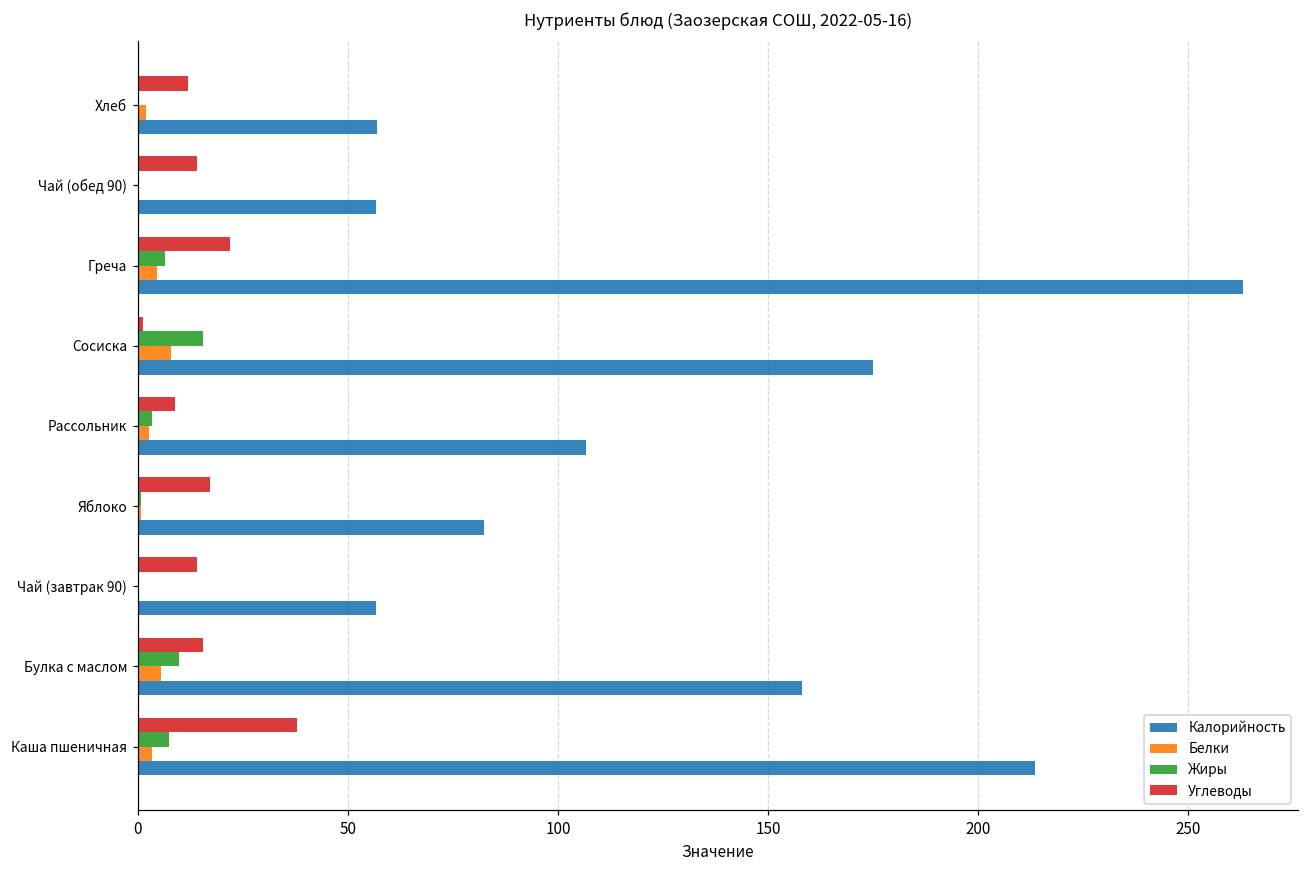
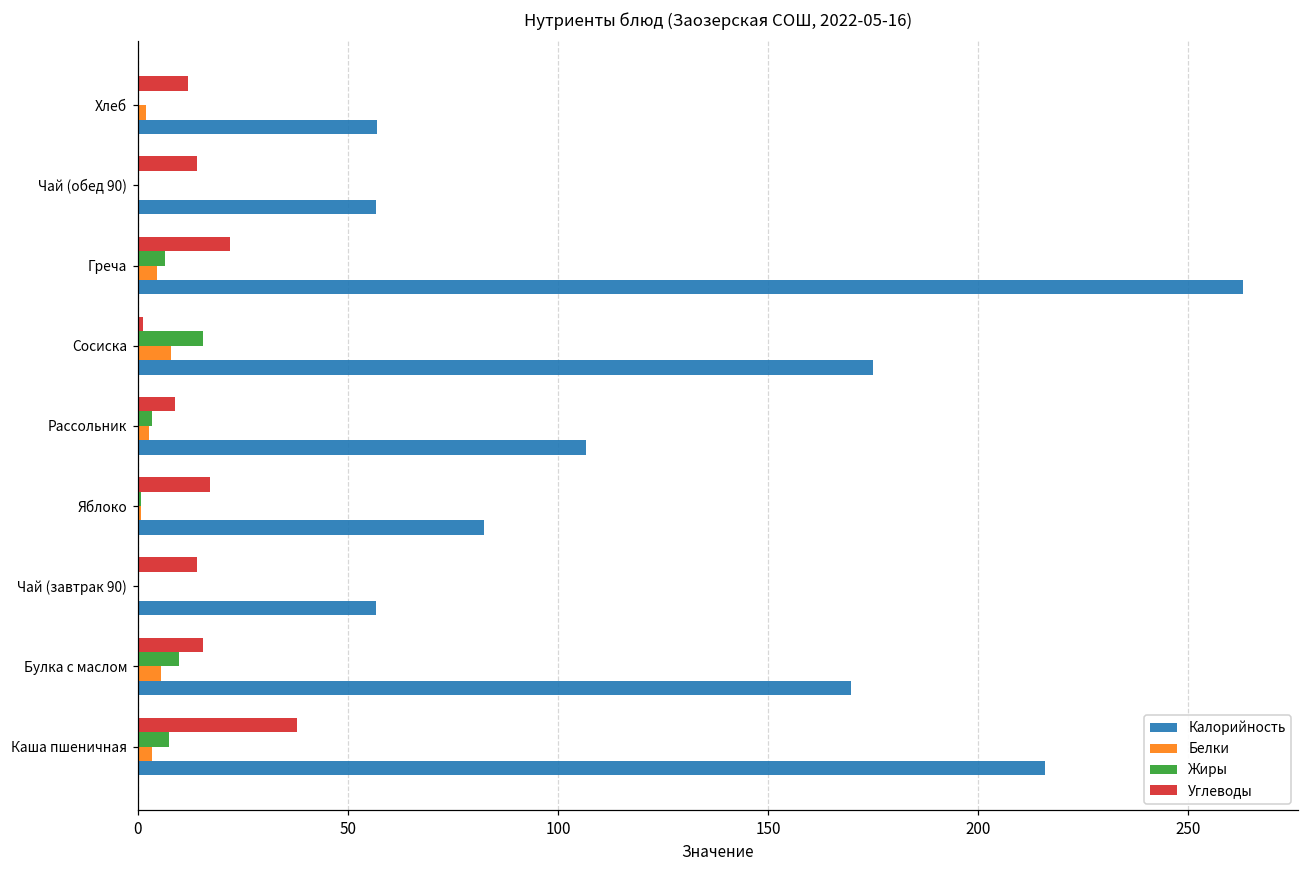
  {
    "Калорийность": {
      "Хлеб": 57,
      "Чай (обед 90)": 57,
      "Греча": 263,
      "Сосиска": 175,
      "Рассольник": 107,
      "Яблоко": 82,
      "Чай (завтрак 90)": 57,
-     "Булка с маслом": 158,
-     "Каша пшеничная": 213
+     "Булка с маслом": 170,
+     "Каша пшеничная": 216
    },
    "Белки": {
      "Хлеб": 2,
      "Греча": 5,
      "Сосиска": 8,
      "Рассольник": 3,
      "Яблоко": 1,
      "Булка с маслом": 6,
      "Каша пшеничная": 3
    },
    "Жиры": {
      "Чай (обед 90)": 0,
      "Греча": 6,
      "Сосиска": 15,
      "Рассольник": 3,
      "Яблоко": 1,
      "Чай (завтрак 90)": 0,
      "Булка с маслом": 10,
      "Каша пшеничная": 7
    },
    "Углеводы": {
      "Хлеб": 12,
      "Чай (обед 90)": 14,
      "Греча": 22,
      "Сосиска": 1,
      "Рассольник": 9,
      "Яблоко": 17,
      "Чай (завтрак 90)": 14,
      "Булка с маслом": 15,
      "Каша пшеничная": 38
    }
  }
